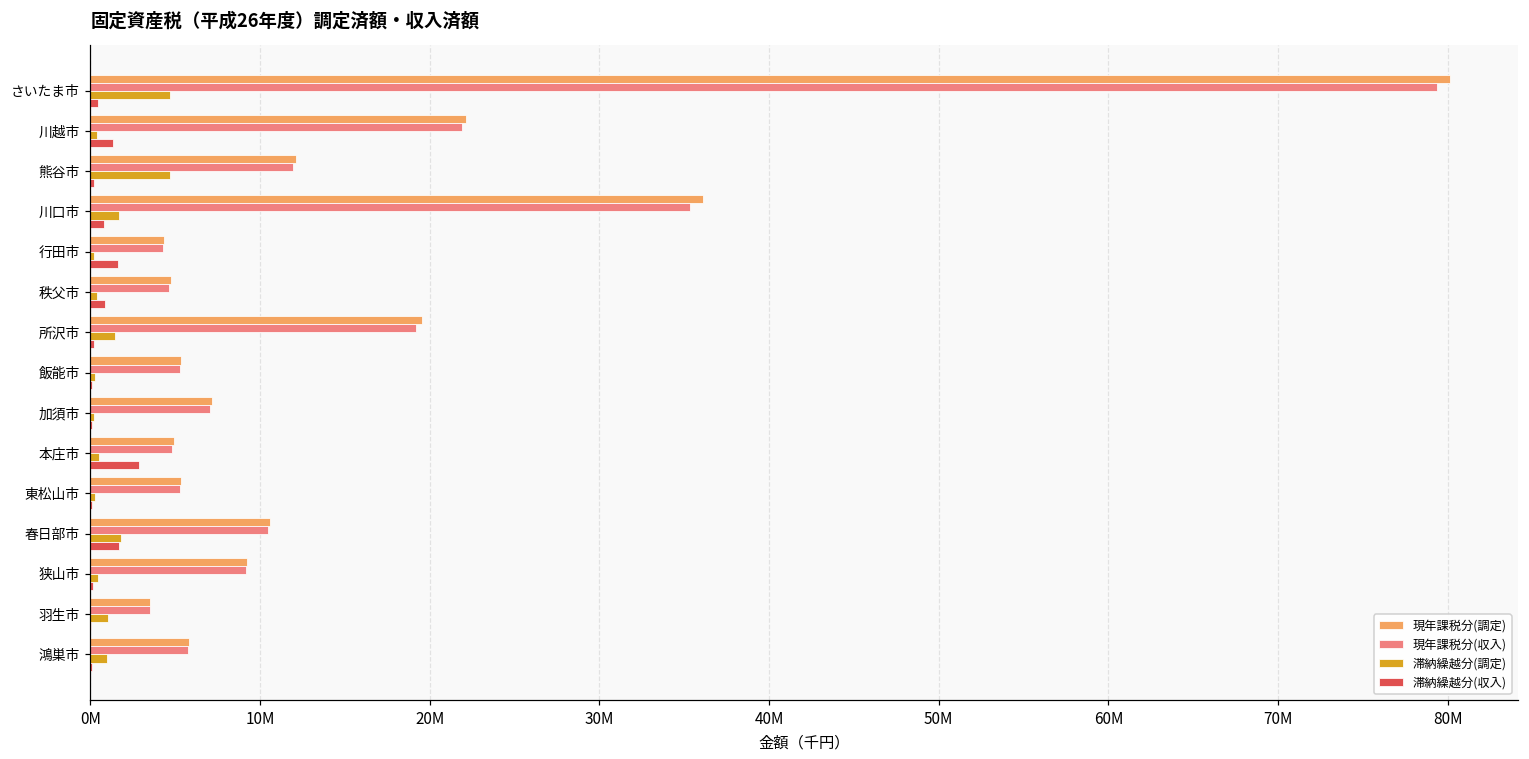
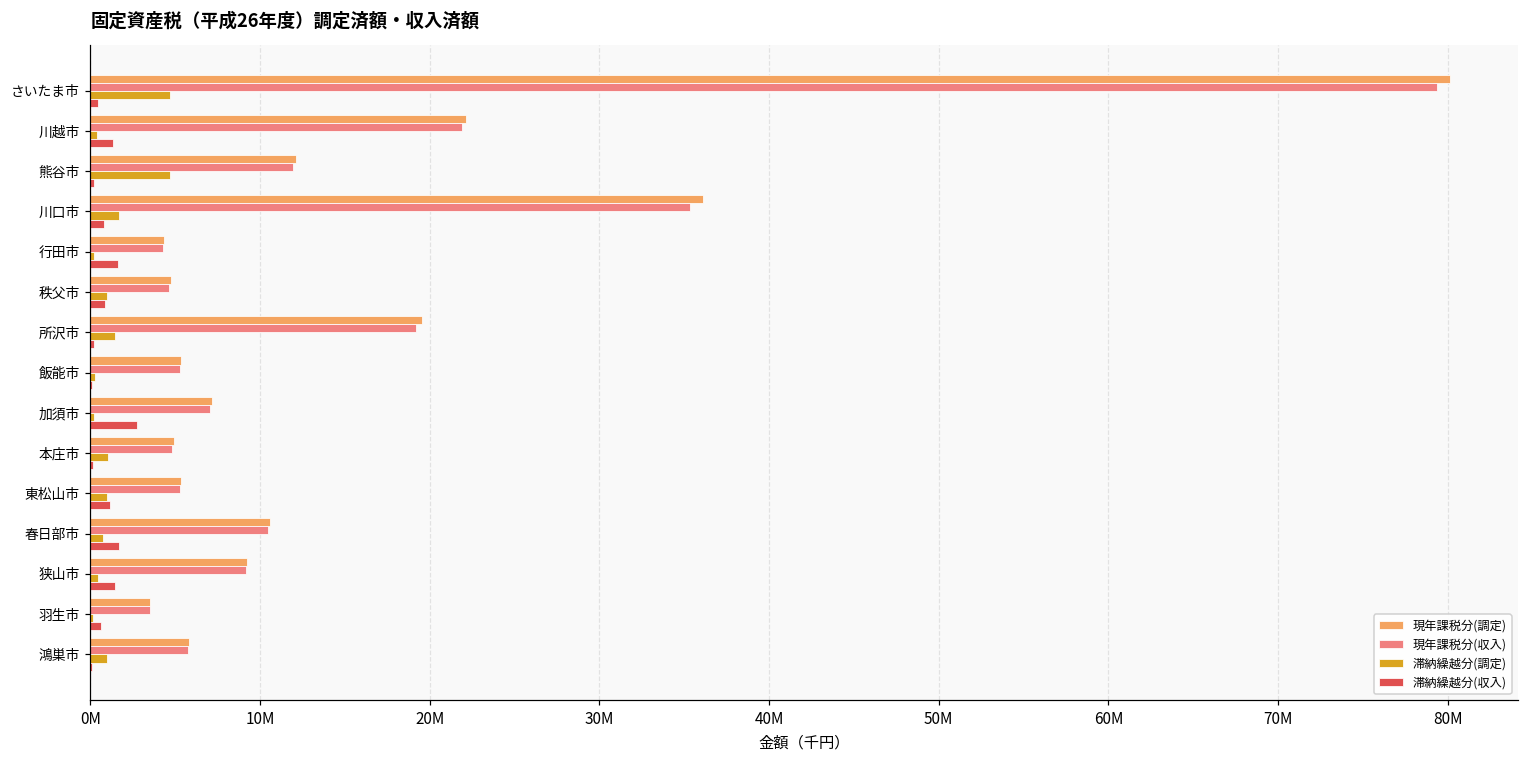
  {
    "滞納繰越分(調定)": {
      "さいたま市": 4700000,
      "川越市": 400000,
      "熊谷市": 4700000,
      "川口市": 1700000,
      "行田市": 200000,
-     "秩父市": 400000,
+     "秩父市": 1000000,
      "所沢市": 1400000,
      "飯能市": 300000,
      "加須市": 200000,
-     "本庄市": 500000,
-     "東松山市": 300000,
-     "春日部市": 1800000,
+     "本庄市": 1000000,
+     "東松山市": 1000000,
+     "春日部市": 700000,
      "狭山市": 400000,
-     "羽生市": 1000000,
+     "羽生市": 100000,
      "鴻巣市": 1000000
    },
    "滞納繰越分(収入)": {
      "さいたま市": 400000,
      "川越市": 1300000,
      "熊谷市": 200000,
      "川口市": 800000,
      "行田市": 1600000,
      "秩父市": 900000,
      "所沢市": 200000,
-     "加須市": 100000,
-     "本庄市": 2900000,
-     "東松山市": 100000,
+     "加須市": 2700000,
+     "本庄市": 100000,
+     "東松山市": 1100000,
      "春日部市": 1700000,
-     "狭山市": 100000,
-     "羽生市": 0
+     "狭山市": 1500000,
+     "羽生市": 600000
    }
  }
